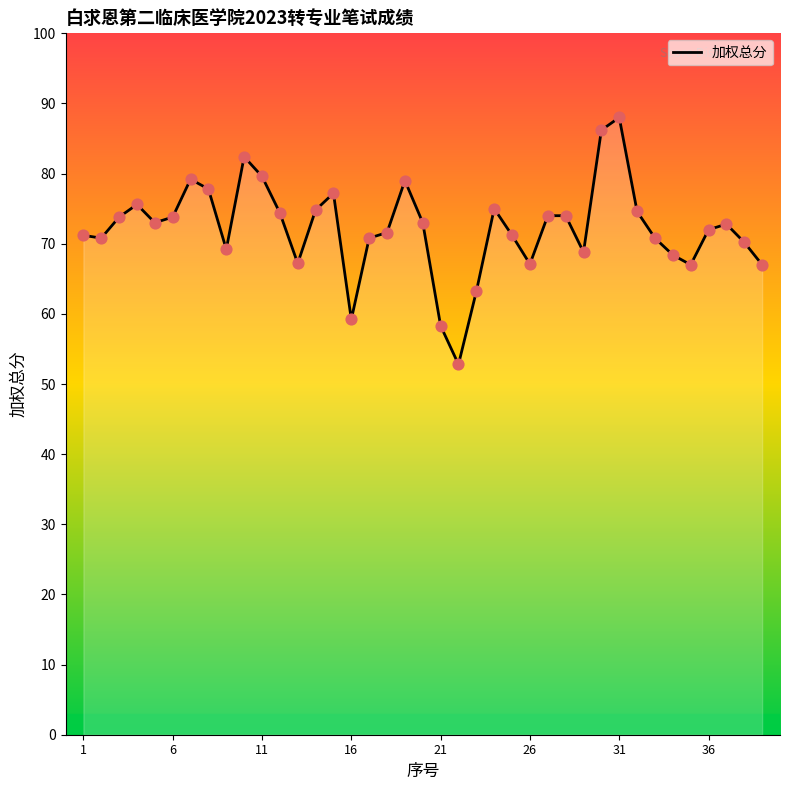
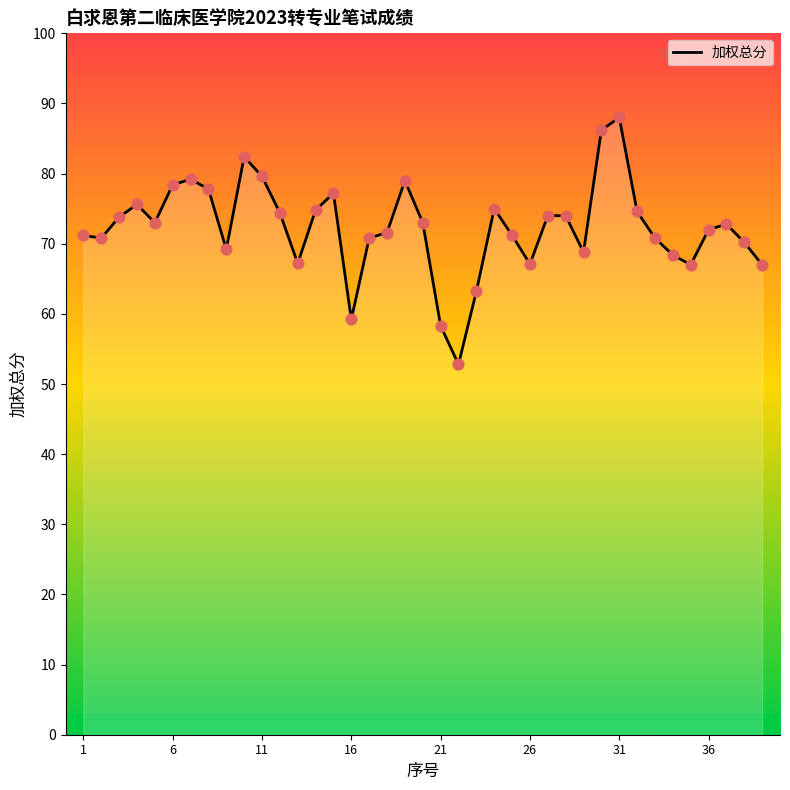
  {
    "1": 71,
-   "6": 74,
+   "6": 78,
    "11": 80,
    "16": 59,
    "21": 58,
    "26": 67,
    "31": 88,
    "36": 72
  }
